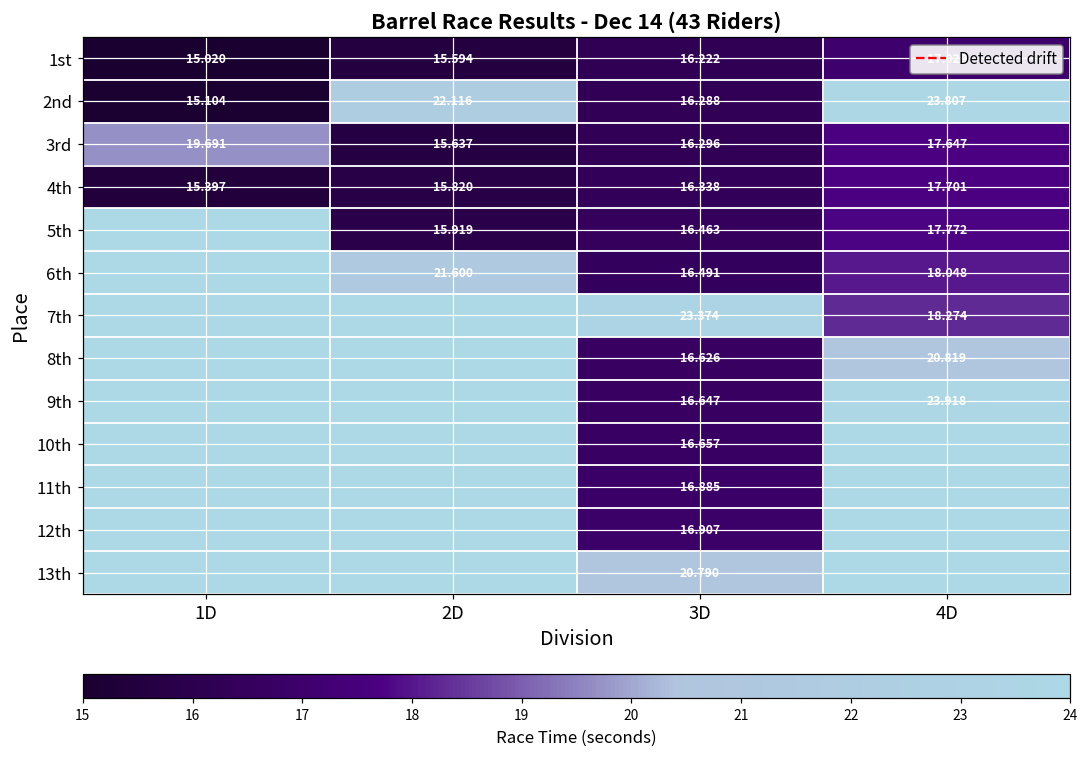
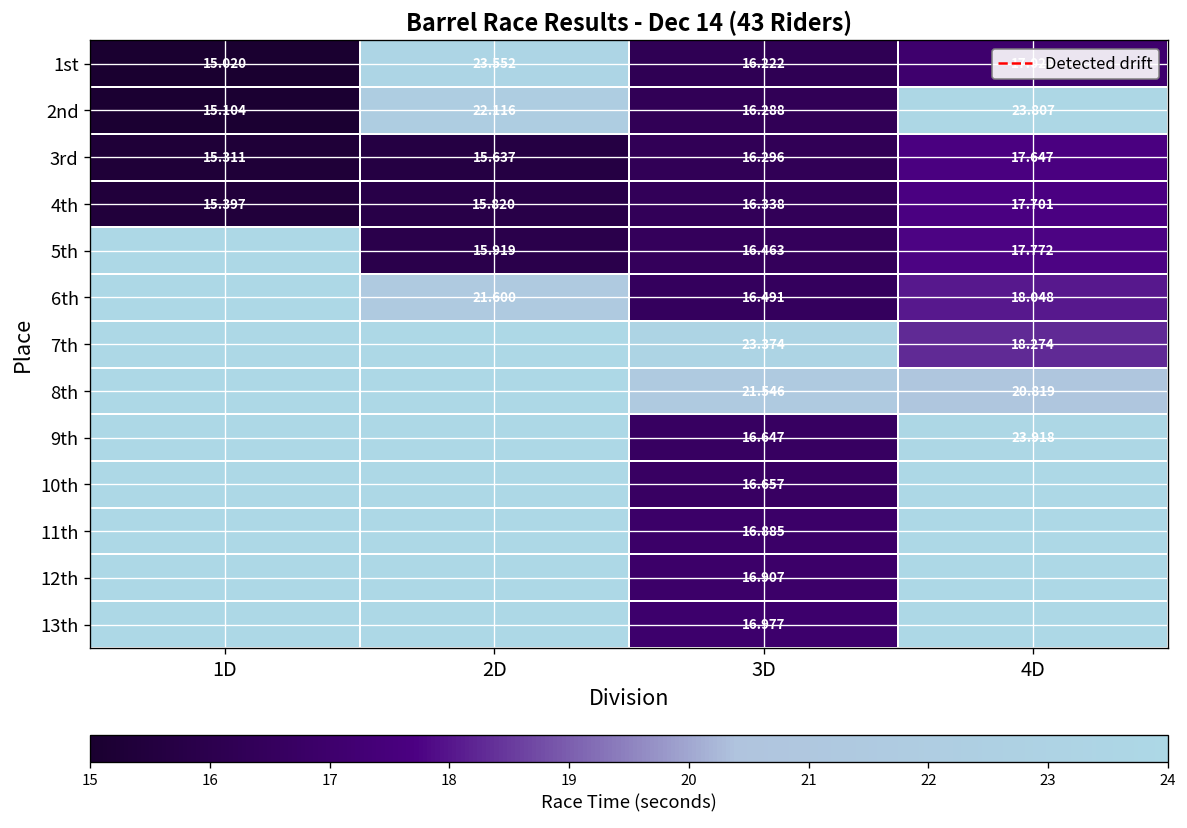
  {
    "1st": {
      "1D": 15.020,
-     "2D": 15.594,
+     "2D": 23.552,
      "3D": 16.222
    },
    "2nd": {
      "1D": 15.104,
      "2D": 22.116,
      "3D": 16.288,
      "4D": 23.807
    },
    "3rd": {
-     "1D": 19.691,
+     "1D": 15.311,
      "2D": 15.637,
      "3D": 16.296,
      "4D": 17.647
    },
    "4th": {
      "1D": 15.397,
      "2D": 15.820,
      "3D": 16.338,
      "4D": 17.701
    },
    "5th": {
      "2D": 15.919,
      "3D": 16.463,
      "4D": 17.772
    },
    "6th": {
      "2D": 21.600,
      "3D": 16.491,
      "4D": 18.048
    },
    "7th": {
      "3D": 23.374,
      "4D": 18.274
    },
    "8th": {
-     "3D": 16.626,
+     "3D": 21.546,
      "4D": 20.819
    },
    "9th": {
      "3D": 16.647,
      "4D": 23.918
    },
    "10th": {
      "3D": 16.657
    },
    "11th": {
      "3D": 16.885
    },
    "12th": {
      "3D": 16.907
    },
    "13th": {
-     "3D": 20.790
+     "3D": 16.977
    }
  }
